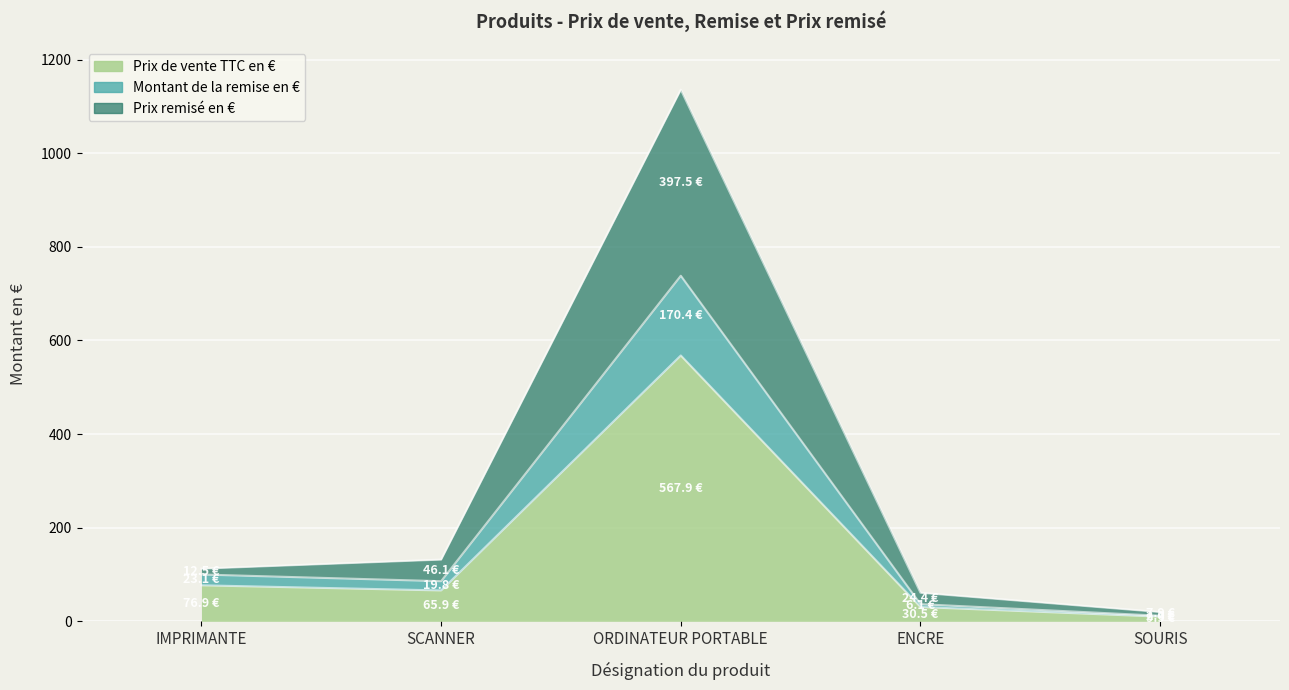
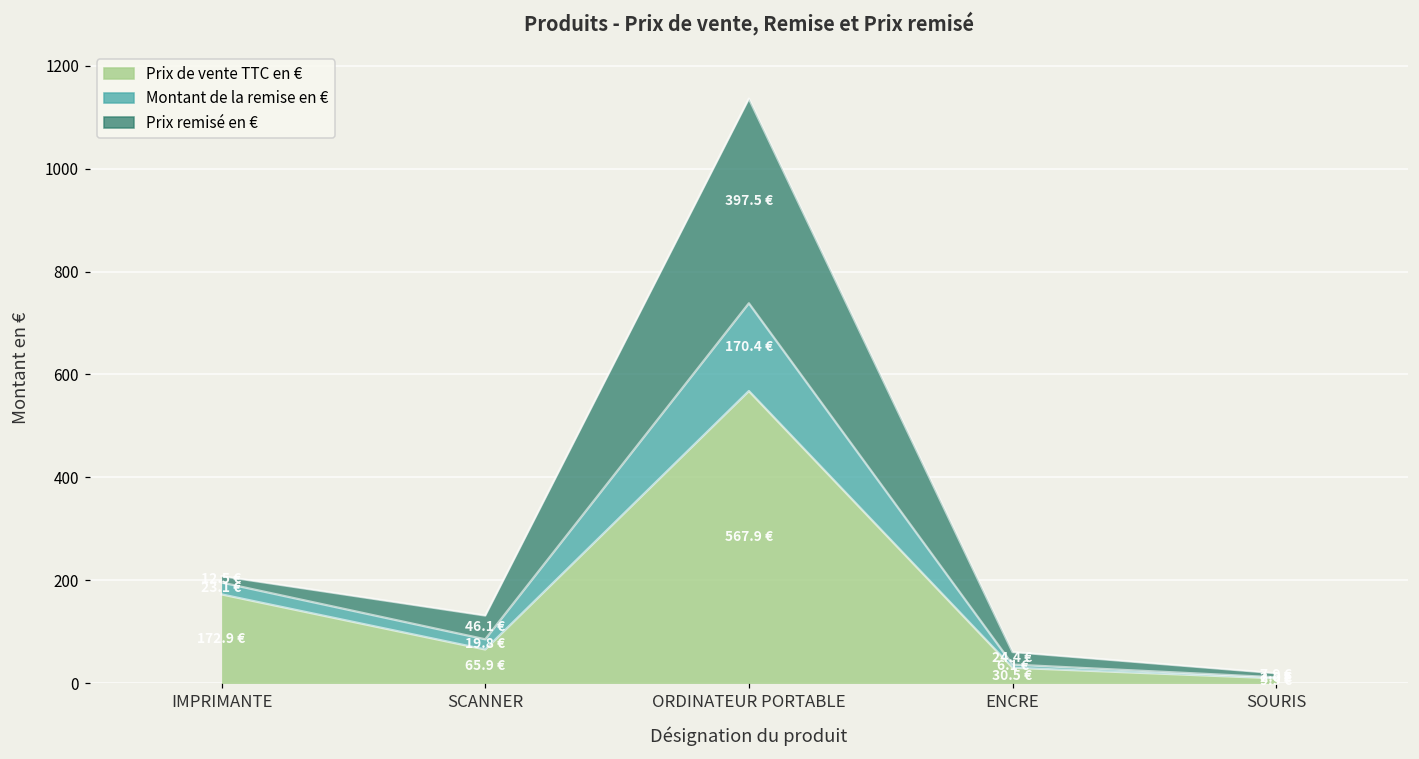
  {
    "Prix de vente TTC en €": {
-     "IMPRIMANTE": 80,
+     "IMPRIMANTE": 170,
      "ORDINATEUR PORTABLE": 570
    },
    "Montant de la remise en €": {
      "IMPRIMANTE": 20,
      "ORDINATEUR PORTABLE": 740
    },
    "Prix remisé en €": {
      "SCANNER": 46.1
    }
  }
